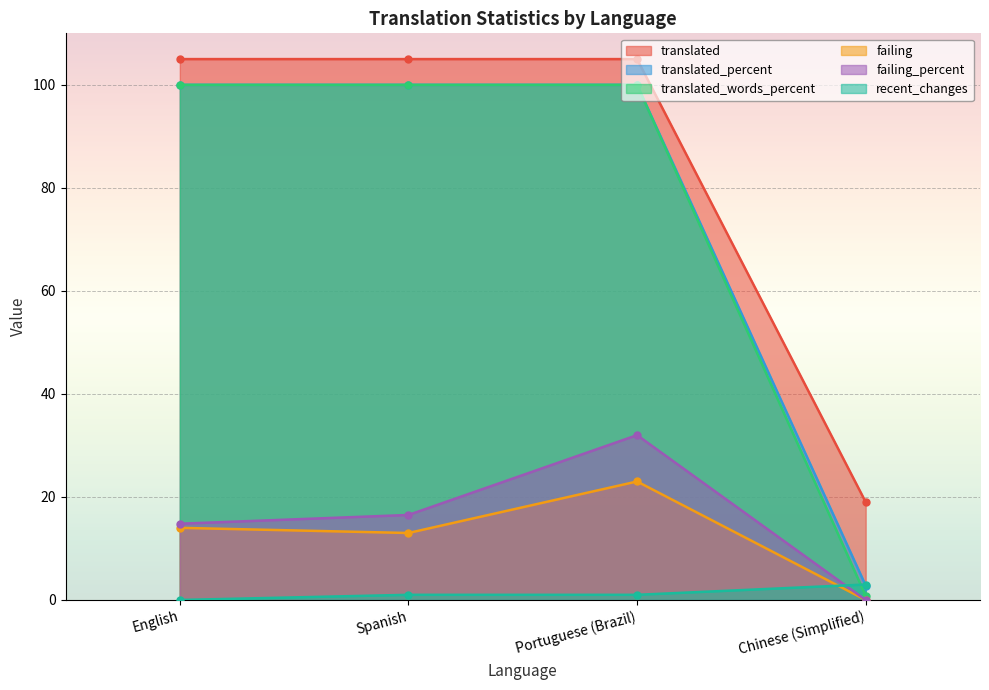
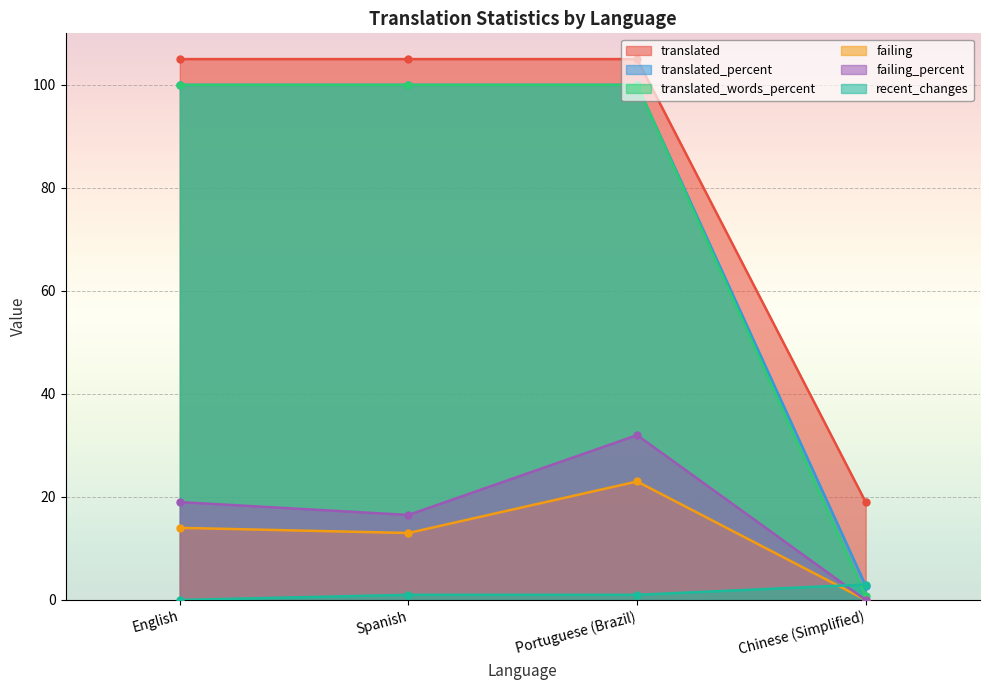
  {
    "translated": {
      "English": 105,
      "Spanish": 105,
      "Chinese (Simplified)": 19
    },
    "failing": {
      "English": 14,
      "Spanish": 13,
      "Portuguese (Brazil)": 23
    },
    "failing_percent": {
-     "English": 15,
+     "English": 19,
      "Spanish": 17,
      "Portuguese (Brazil)": 32
    }
  }
